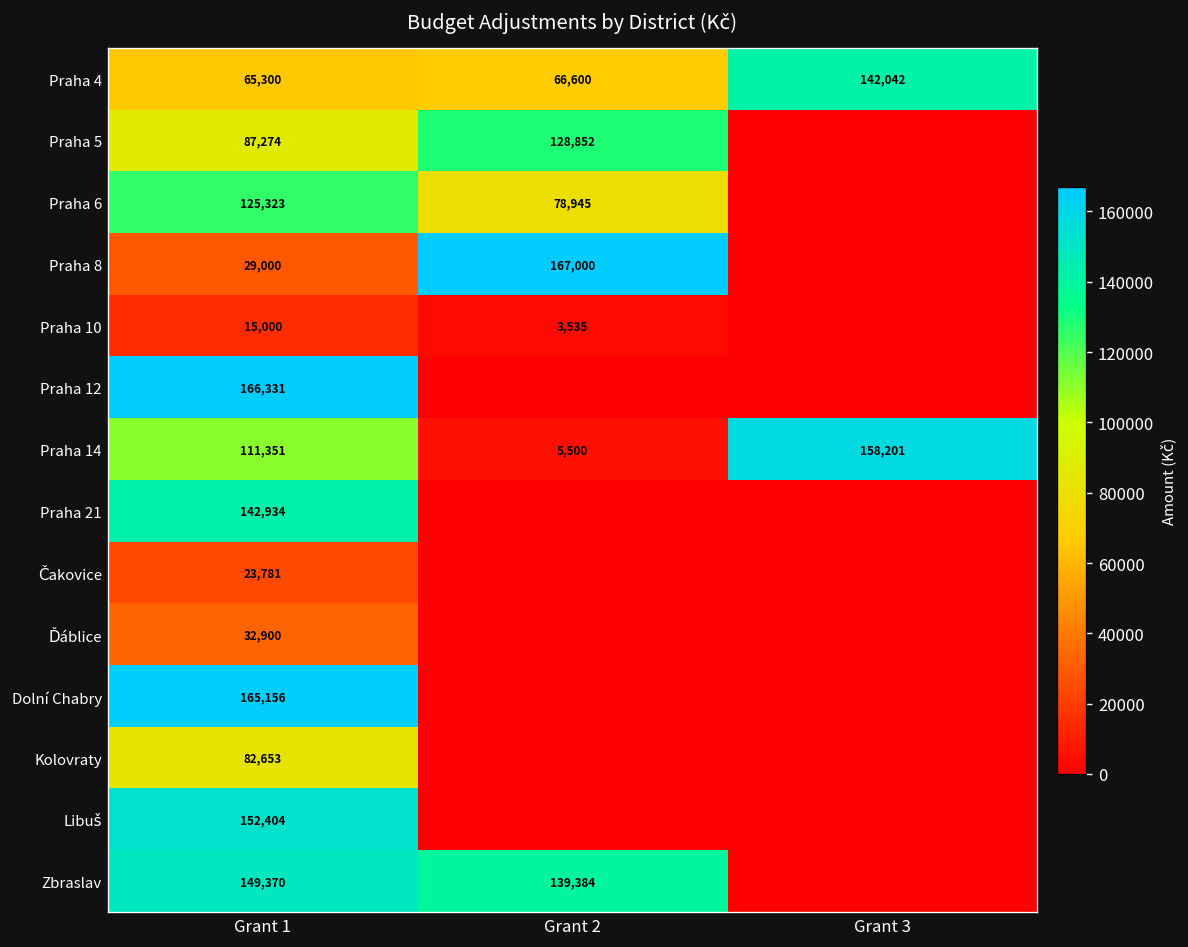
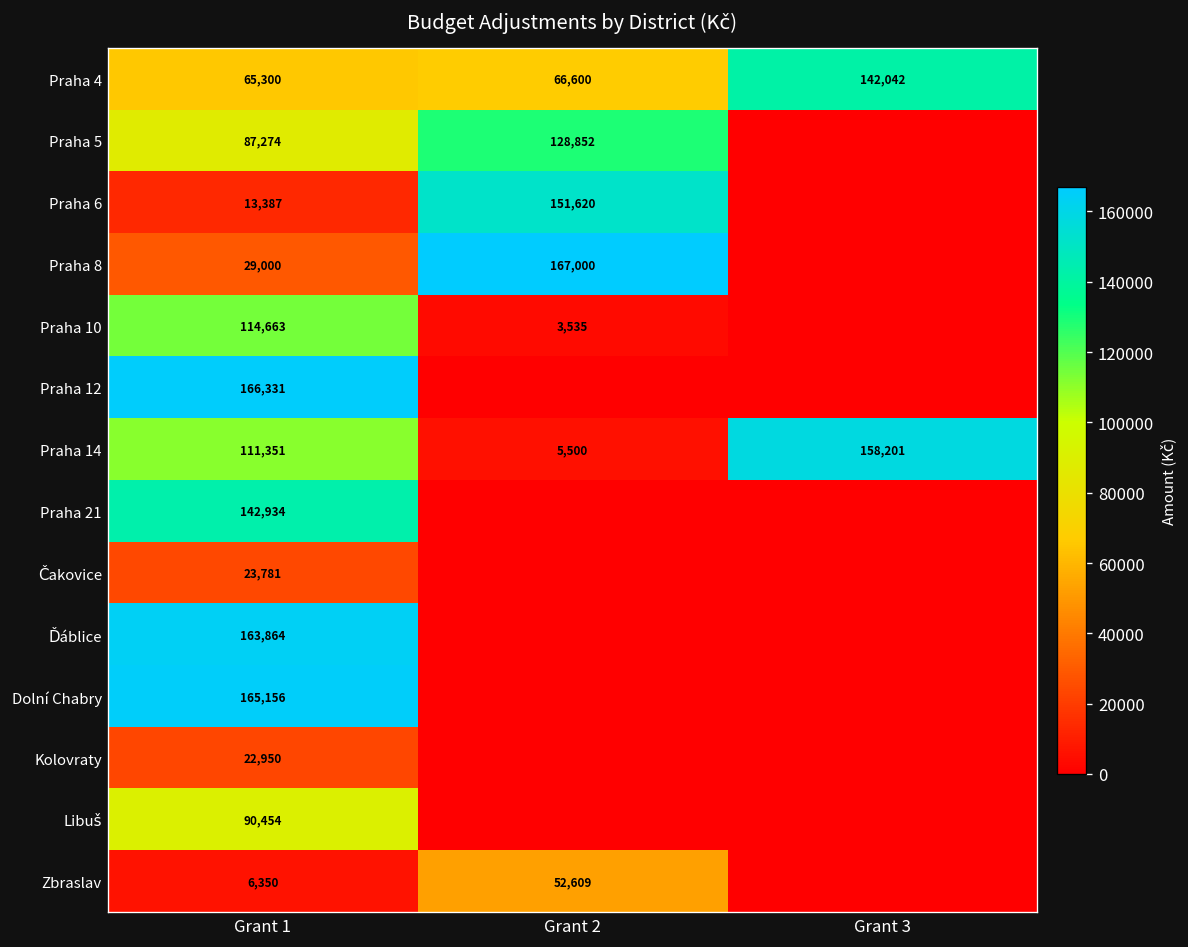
  {
    "Praha 4": {
      "Grant 1": "65,300",
      "Grant 2": "66,600",
      "Grant 3": "142,042"
    },
    "Praha 5": {
      "Grant 1": "87,274",
      "Grant 2": "128,852"
    },
    "Praha 6": {
-     "Grant 1": "125,323",
-     "Grant 2": "78,945"
+     "Grant 1": "13,387",
+     "Grant 2": "151,620"
    },
    "Praha 8": {
      "Grant 1": "29,000",
      "Grant 2": "167,000"
    },
    "Praha 10": {
-     "Grant 1": "15,000",
+     "Grant 1": "114,663",
      "Grant 2": "3,535"
    },
    "Praha 12": {
      "Grant 1": "166,331"
    },
    "Praha 14": {
      "Grant 1": "111,351",
      "Grant 2": "5,500",
      "Grant 3": "158,201"
    },
    "Praha 21": {
      "Grant 1": "142,934"
    },
    "Čakovice": {
      "Grant 1": "23,781"
    },
    "Ďáblice": {
-     "Grant 1": "32,900"
+     "Grant 1": "163,864"
    },
    "Dolní Chabry": {
      "Grant 1": "165,156"
    },
    "Kolovraty": {
-     "Grant 1": "82,653"
+     "Grant 1": "22,950"
    },
    "Libuš": {
-     "Grant 1": "152,404"
+     "Grant 1": "90,454"
    },
    "Zbraslav": {
-     "Grant 1": "149,370",
-     "Grant 2": "139,384"
+     "Grant 1": "6,350",
+     "Grant 2": "52,609"
    }
  }
